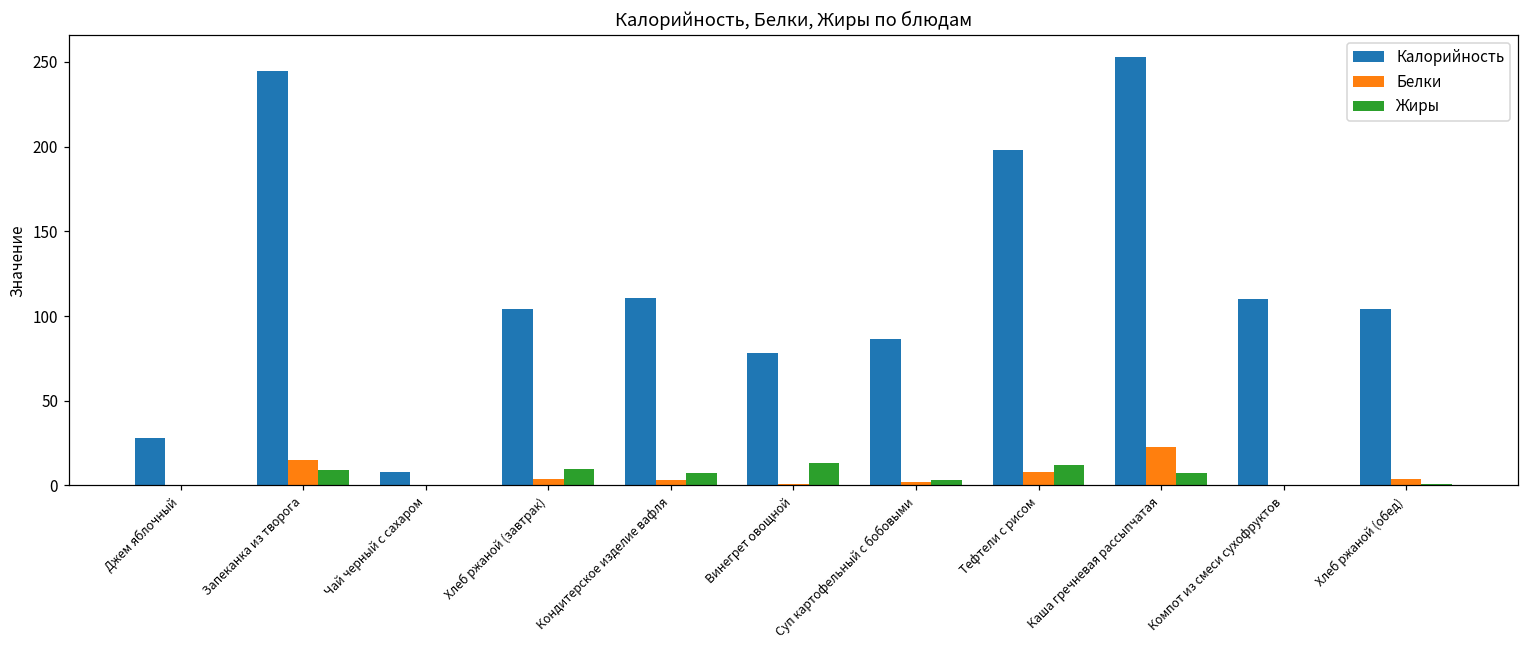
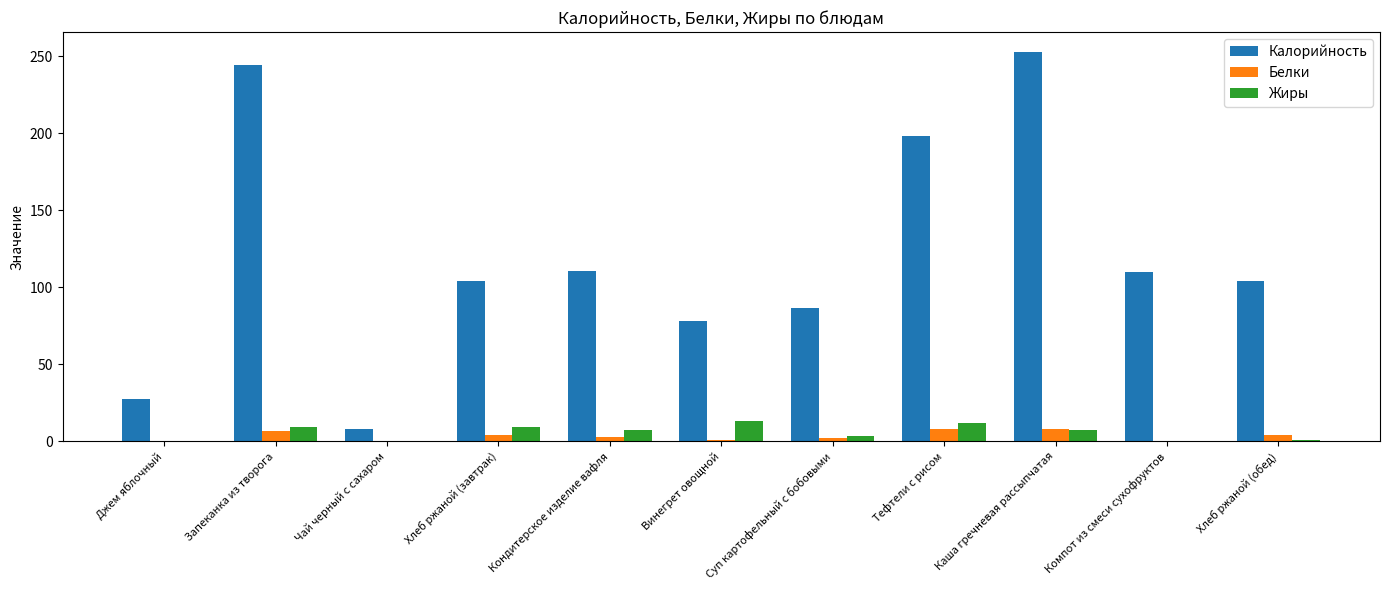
  {
    "Калорийность": {
      "Джем яблочный": 28,
      "Запеканка из творога": 245,
      "Чай черный с сахаром": 8,
      "Хлеб ржаной (завтрак)": 104,
      "Кондитерское изделие вафля": 111,
      "Винегрет овощной": 78,
      "Суп картофельный с бобовыми": 86,
      "Тефтели с рисом": 198,
      "Каша гречневая рассыпчатая": 253,
      "Компот из смеси сухофруктов": 110,
      "Хлеб ржаной (обед)": 104
    },
    "Белки": {
-     "Запеканка из творога": 15,
+     "Запеканка из творога": 7,
      "Хлеб ржаной (завтрак)": 4,
      "Кондитерское изделие вафля": 3,
      "Суп картофельный с бобовыми": 2,
      "Тефтели с рисом": 8,
-     "Каша гречневая рассыпчатая": 23,
+     "Каша гречневая рассыпчатая": 8,
      "Хлеб ржаной (обед)": 4
    },
    "Жиры": {
      "Джем яблочный": 0,
      "Запеканка из творога": 9,
      "Чай черный с сахаром": 0,
      "Хлеб ржаной (завтрак)": 10,
      "Кондитерское изделие вафля": 7,
      "Винегрет овощной": 13,
      "Суп картофельный с бобовыми": 3,
      "Тефтели с рисом": 12,
      "Каша гречневая рассыпчатая": 7,
      "Компот из смеси сухофруктов": 0
    }
  }
